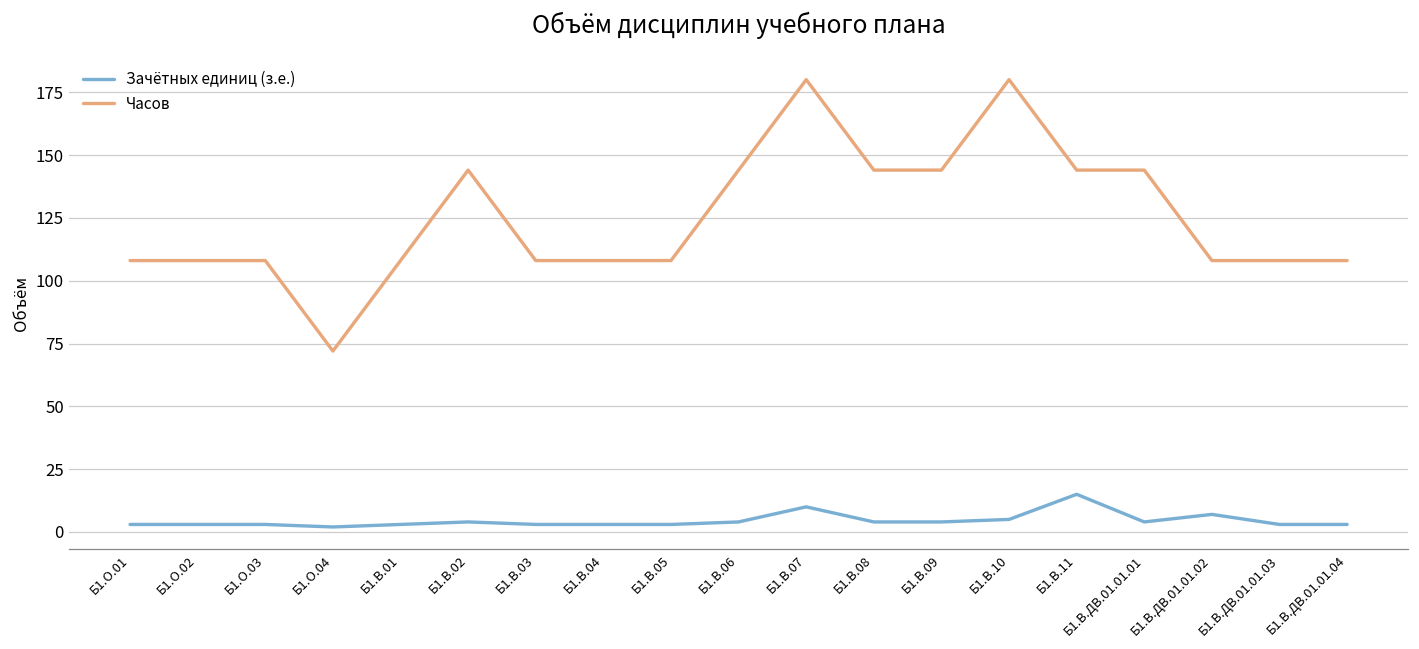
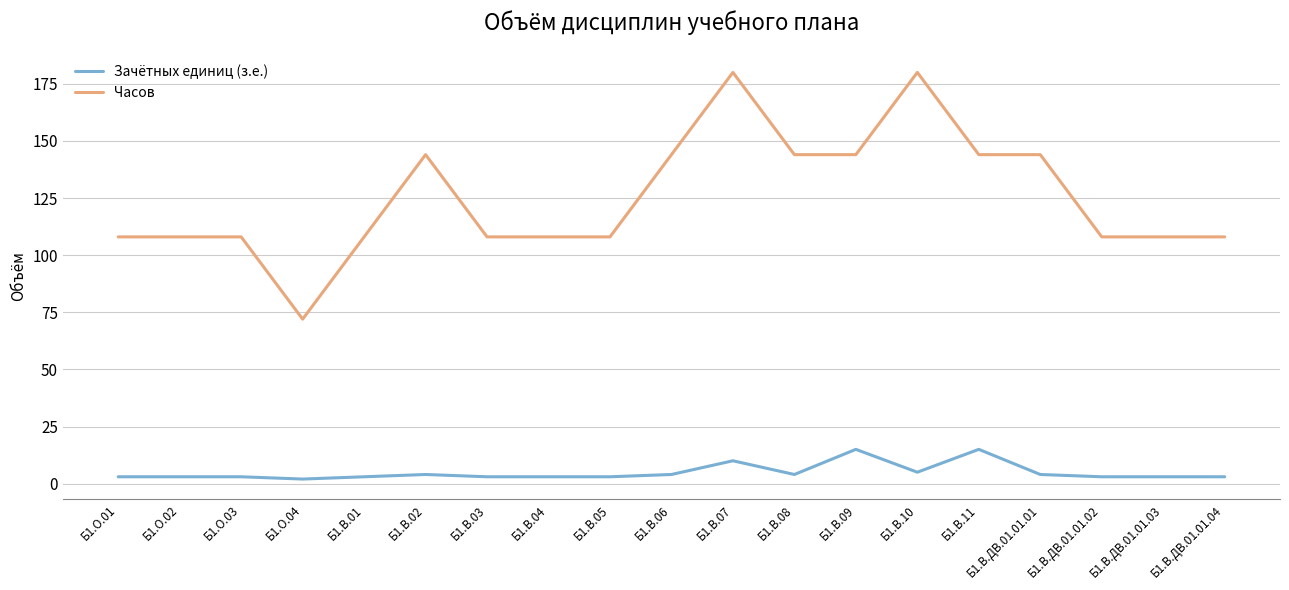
  {
    "Зачётных единиц (з.е.)": {
      "Б1.О.01": 3,
      "Б1.О.02": 3,
      "Б1.О.03": 3,
      "Б1.О.04": 2,
      "Б1.В.01": 3,
      "Б1.В.02": 4,
      "Б1.В.03": 3,
      "Б1.В.04": 3,
      "Б1.В.05": 3,
      "Б1.В.06": 4,
      "Б1.В.07": 10,
      "Б1.В.08": 4,
-     "Б1.В.09": 4,
+     "Б1.В.09": 15,
      "Б1.В.10": 5,
      "Б1.В.11": 15,
      "Б1.В.ДВ.01.01.01": 4,
-     "Б1.В.ДВ.01.01.02": 7,
+     "Б1.В.ДВ.01.01.02": 3,
      "Б1.В.ДВ.01.01.03": 3,
      "Б1.В.ДВ.01.01.04": 3
    },
    "Часов": {
      "Б1.О.01": 108,
      "Б1.О.02": 108,
      "Б1.О.03": 108,
      "Б1.О.04": 72,
      "Б1.В.01": 108,
      "Б1.В.02": 144,
      "Б1.В.03": 108,
      "Б1.В.04": 108,
      "Б1.В.05": 108,
      "Б1.В.06": 144,
      "Б1.В.07": 180,
      "Б1.В.08": 144,
      "Б1.В.09": 144,
      "Б1.В.10": 180,
      "Б1.В.11": 144,
      "Б1.В.ДВ.01.01.01": 144,
      "Б1.В.ДВ.01.01.02": 108,
      "Б1.В.ДВ.01.01.03": 108,
      "Б1.В.ДВ.01.01.04": 108
    }
  }
